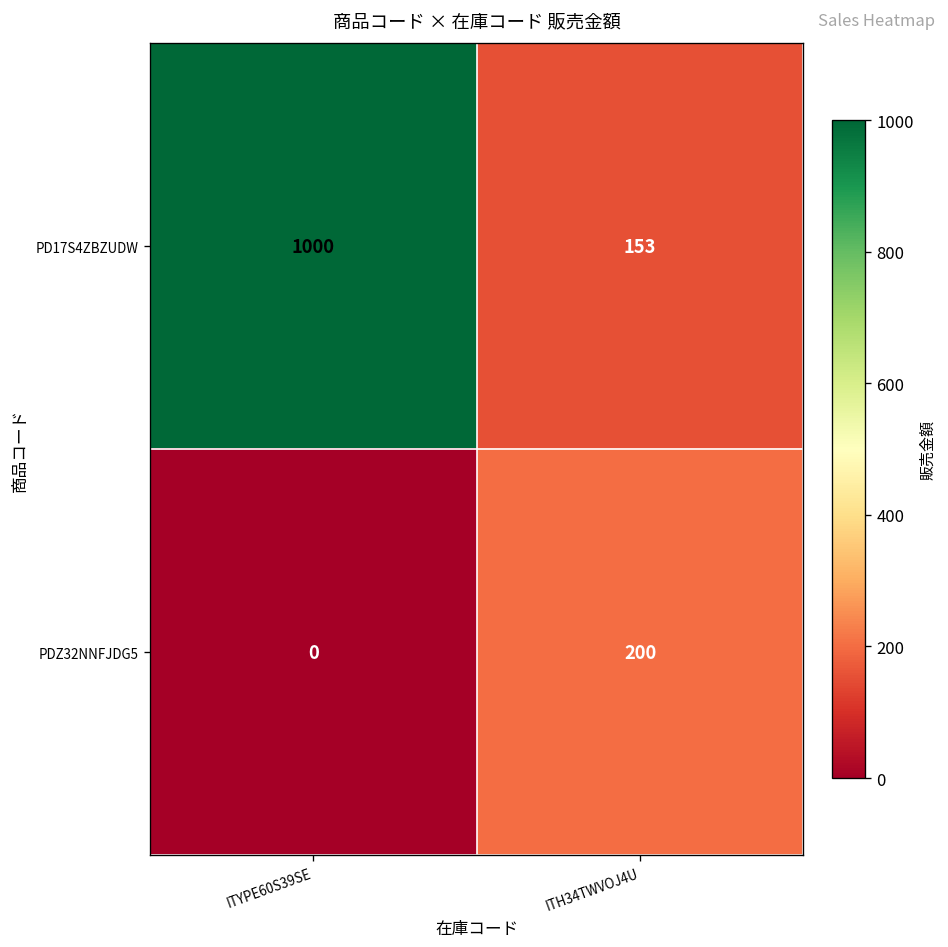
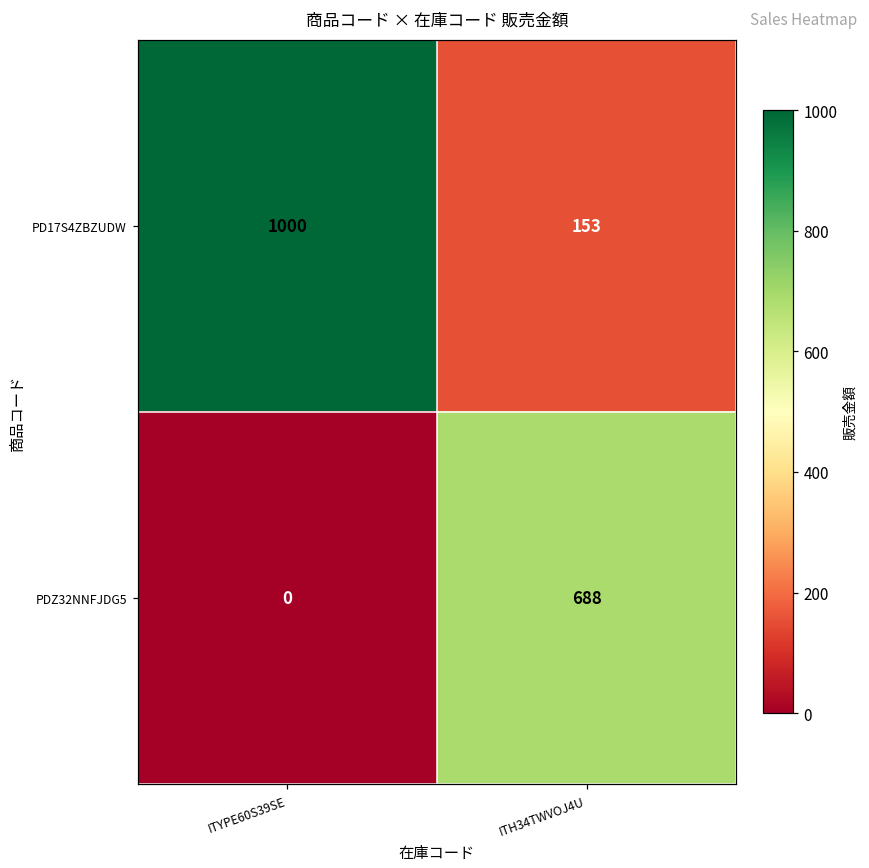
  {
    "PD17S4ZBZUDW": {
      "ITYPE60S39SE": 1000,
      "ITH34TWVOJ4U": 153
    },
    "PDZ32NNFJDG5": {
      "ITYPE60S39SE": 0,
-     "ITH34TWVOJ4U": 200
+     "ITH34TWVOJ4U": 688
    }
  }
